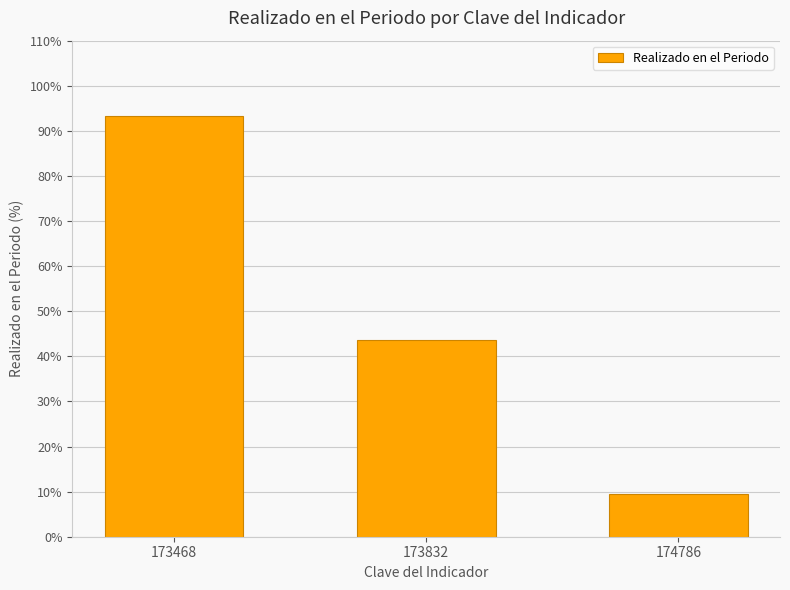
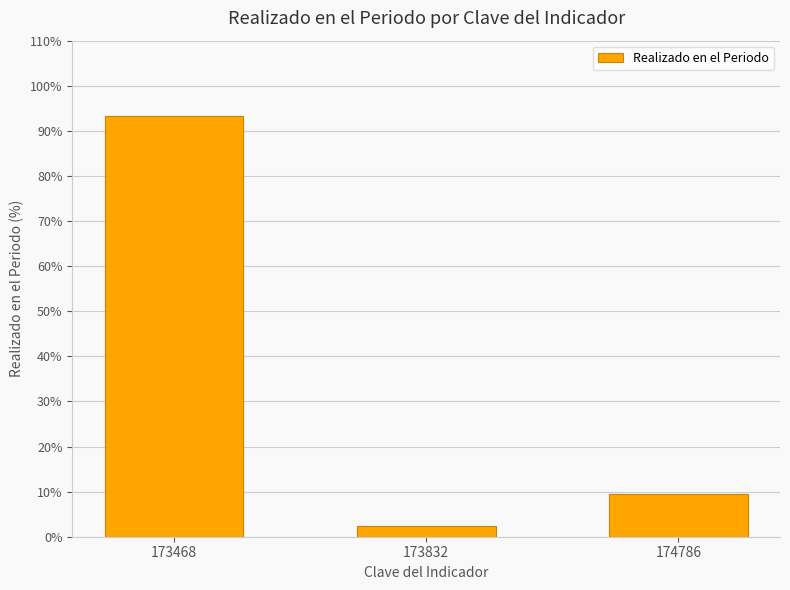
  {
    "173468": "93%",
-   "173832": "44%",
+   "173832": "2%",
    "174786": "10%"
  }
